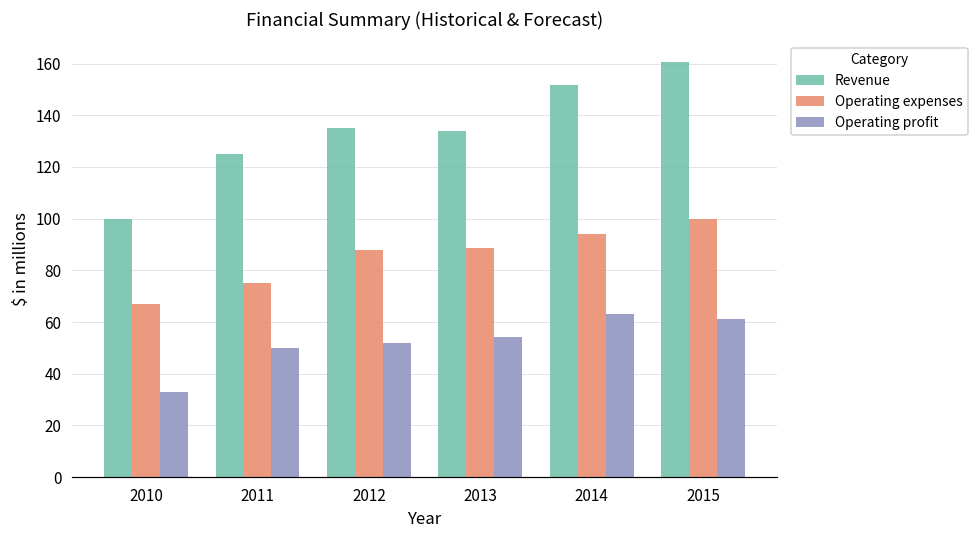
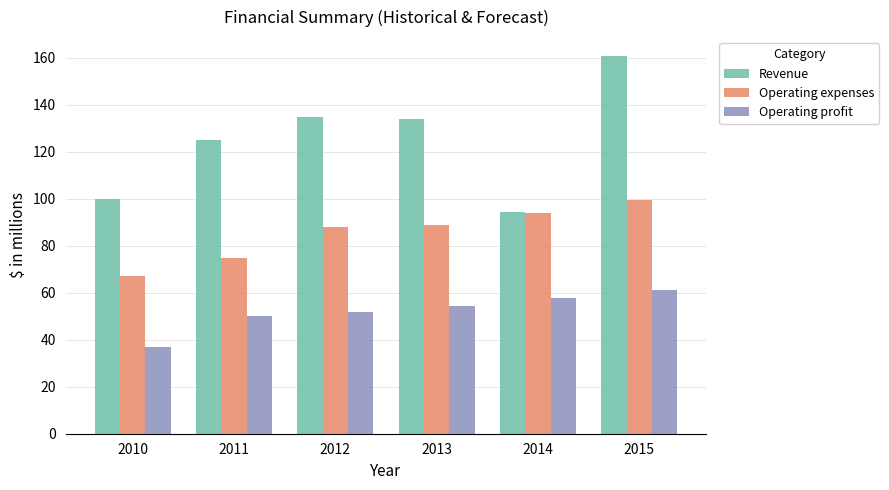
  {
    "Revenue": {
      "2010": 100,
      "2011": 125,
      "2012": 135,
      "2013": 134,
-     "2014": 152,
+     "2014": 94,
      "2015": 161
    },
    "Operating expenses": {
      "2010": 67,
      "2011": 75,
      "2012": 88,
      "2013": 89,
      "2014": 94,
      "2015": 100
    },
    "Operating profit": {
-     "2010": 33,
+     "2010": 37,
      "2011": 50,
      "2012": 52,
      "2013": 54,
-     "2014": 63,
+     "2014": 58,
      "2015": 61
    }
  }
